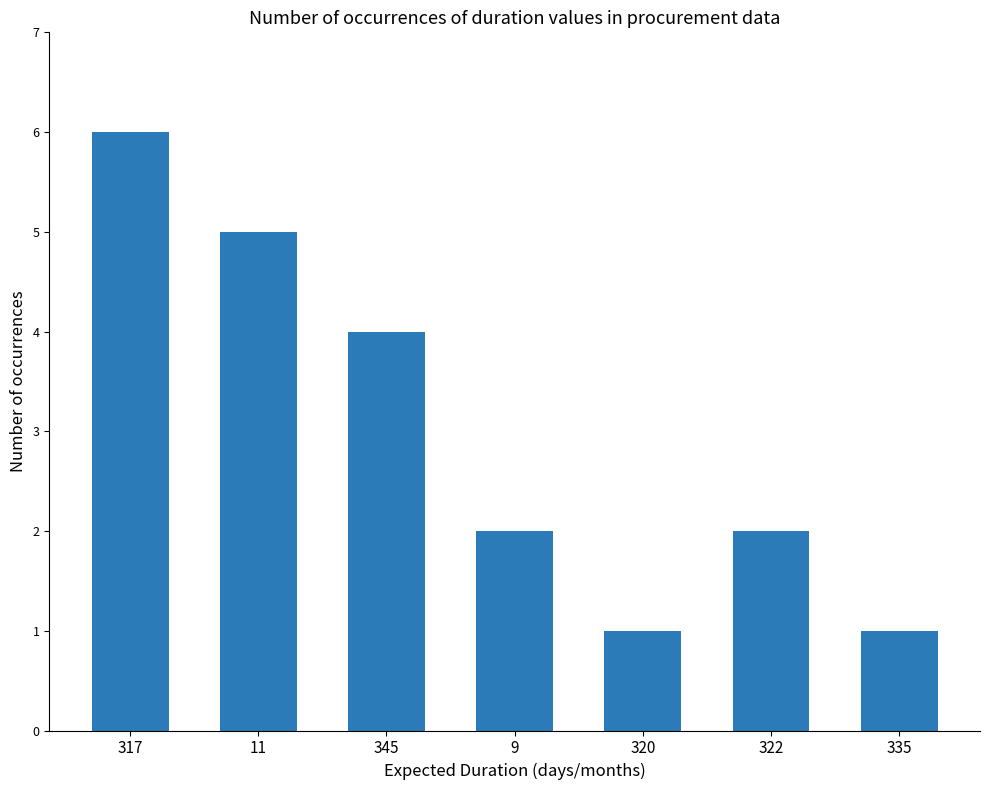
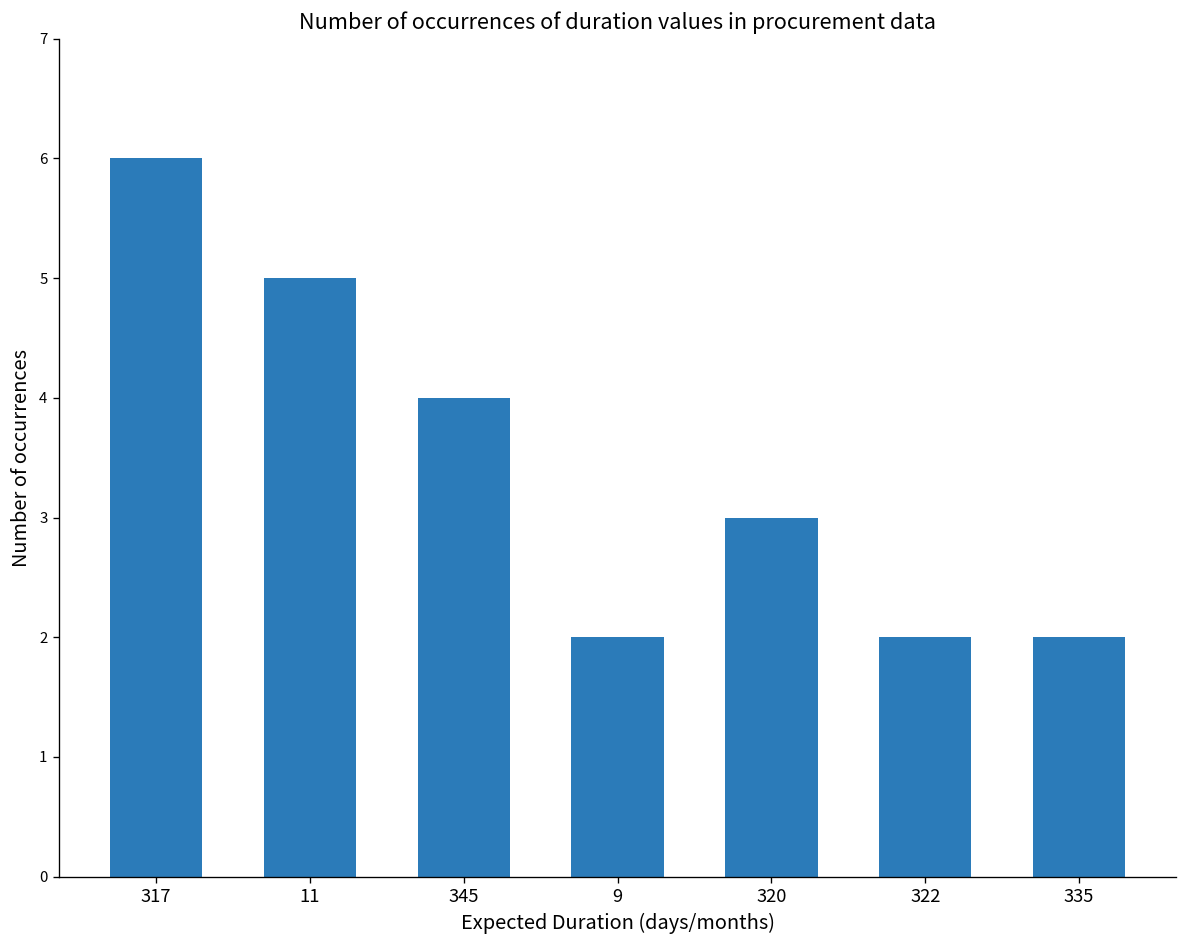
  {
    "317": 6,
    "11": 5,
    "345": 4,
    "9": 2,
-   "320": 1,
+   "320": 3,
    "322": 2,
-   "335": 1
+   "335": 2
  }
